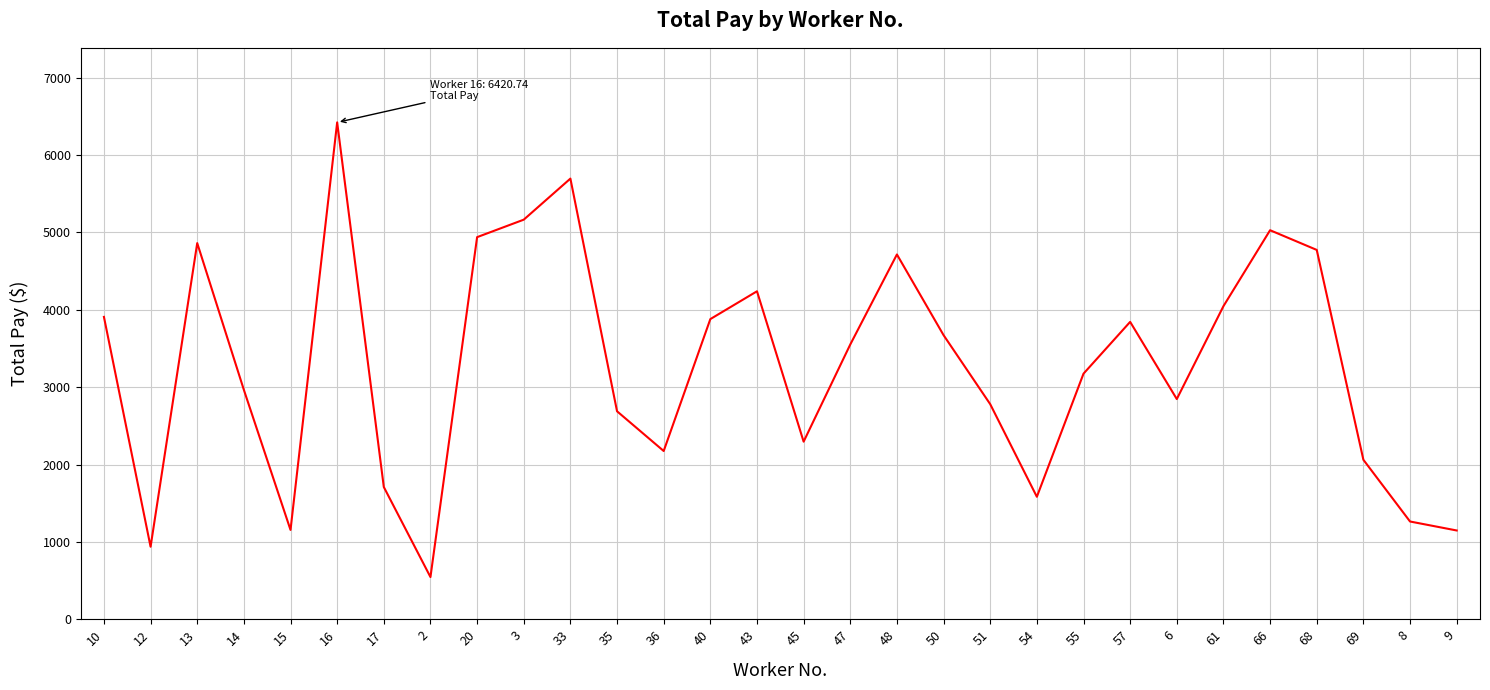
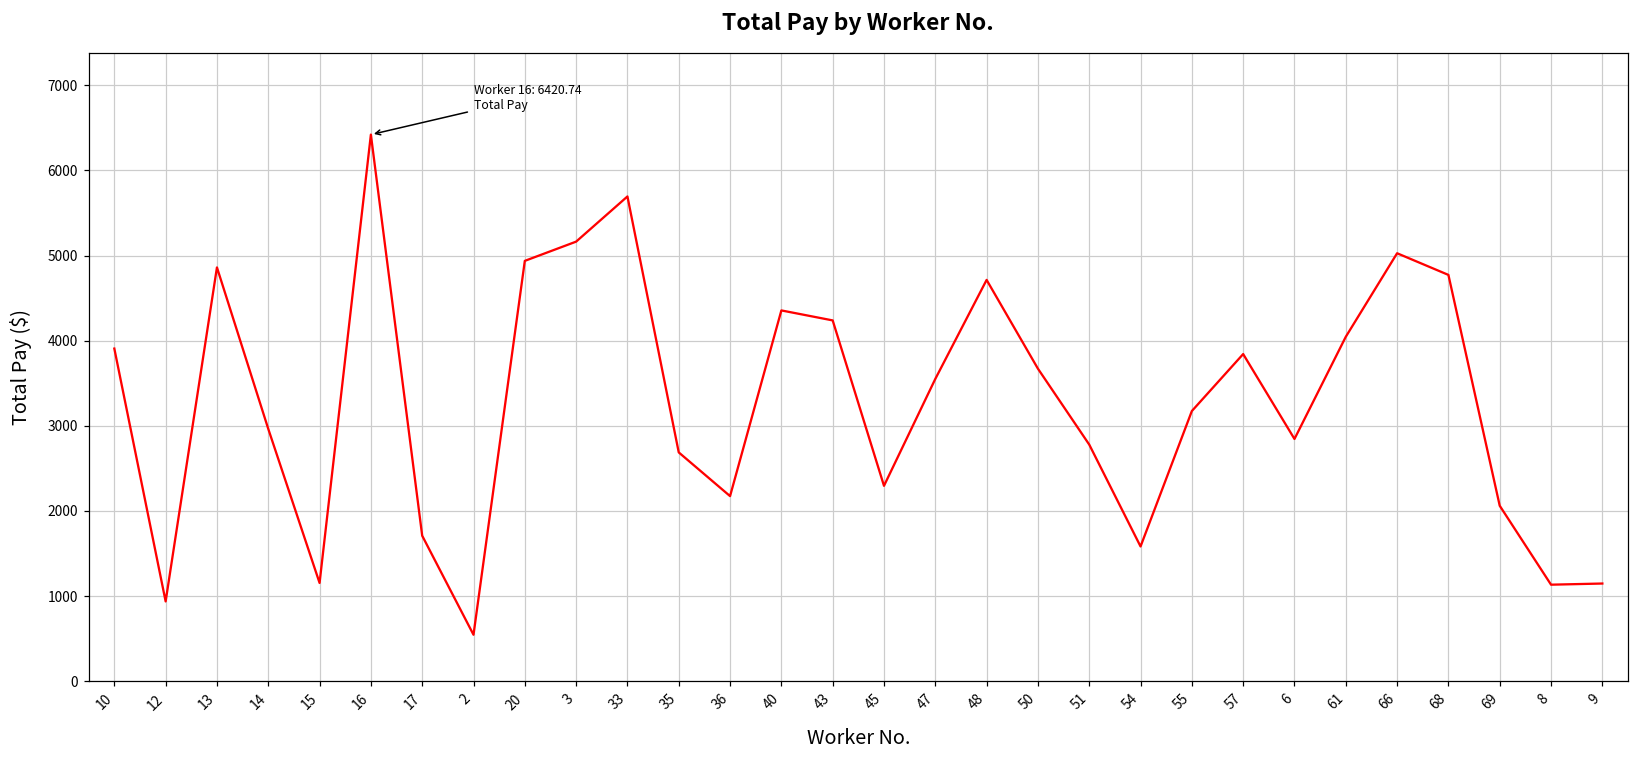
  {
    "10": 3900,
    "12": 900,
    "13": 4900,
    "14": 3000,
    "15": 1200,
    "17": 1700,
    "2": 500,
    "20": 4900,
    "3": 5200,
    "33": 5700,
    "35": 2700,
    "36": 2200,
-   "40": 3900,
+   "40": 4400,
    "43": 4200,
    "45": 2300,
    "47": 3600,
    "48": 4700,
    "50": 3700,
    "51": 2800,
    "54": 1600,
    "55": 3200,
    "57": 3800,
    "6": 2800,
    "61": 4000,
    "66": 5000,
    "68": 4800,
    "69": 2100,
-   "8": 1300,
+   "8": 1100,
    "9": 1100
  }
